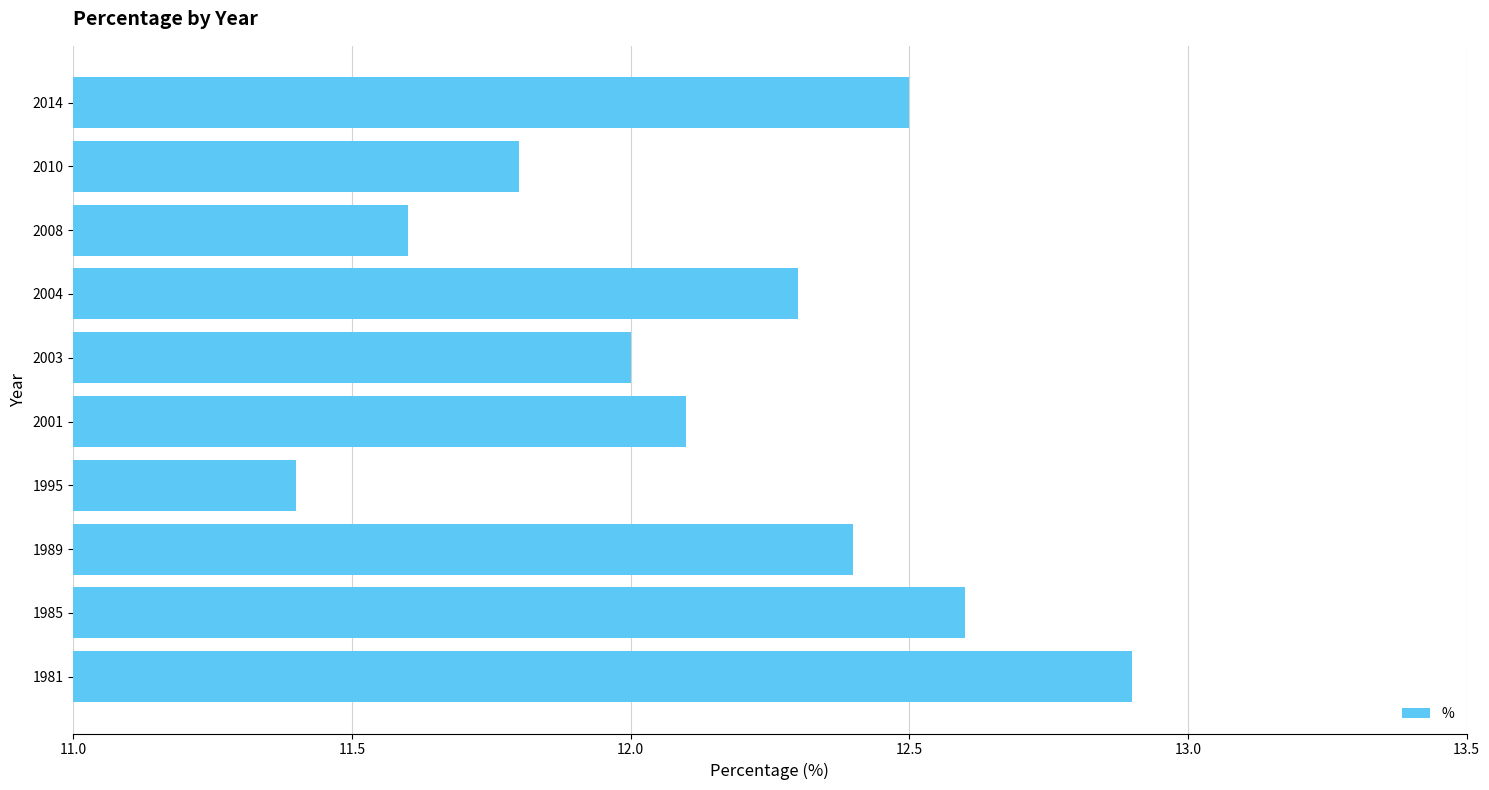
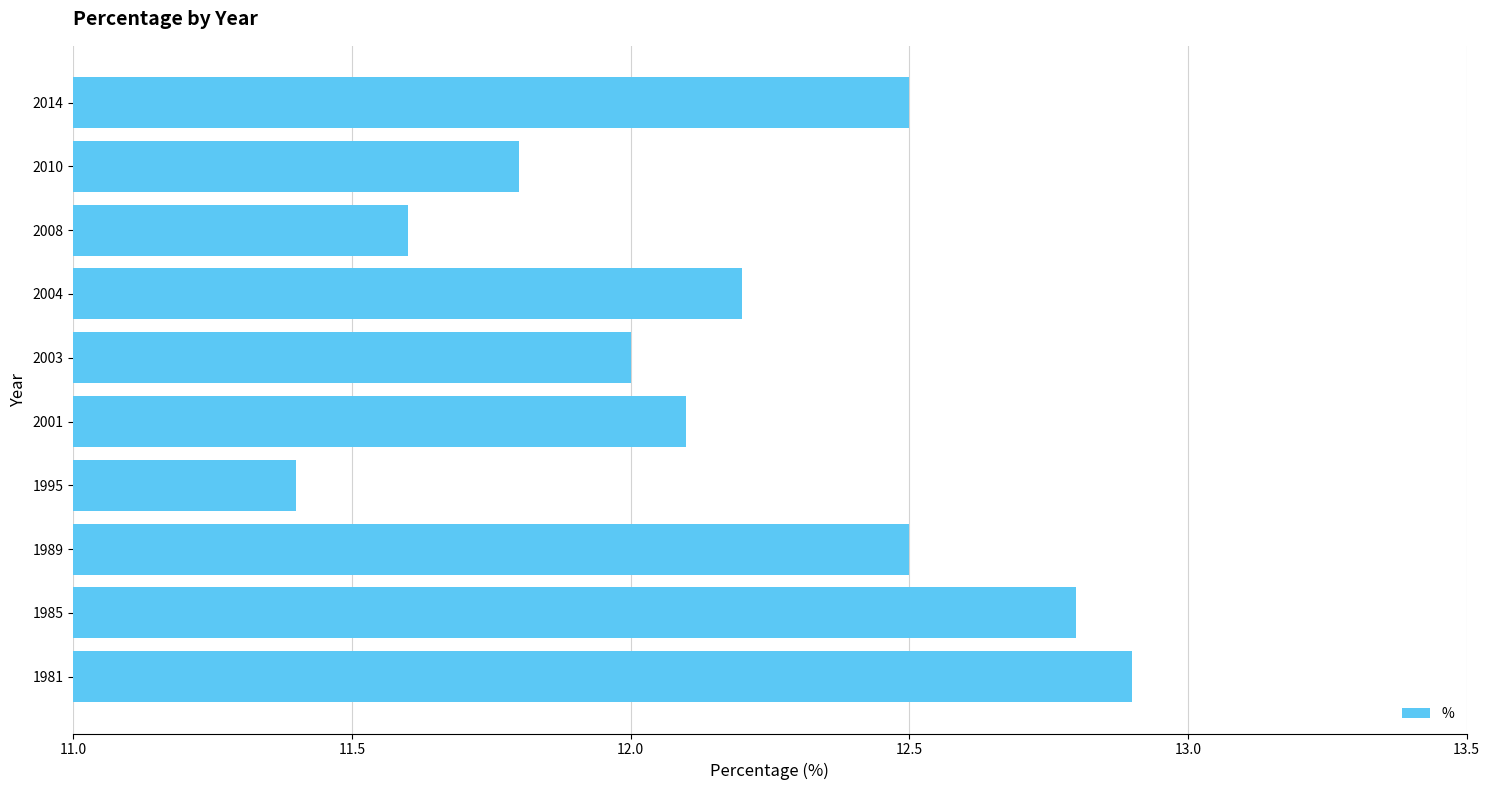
  {
    "2014": 12.5,
    "2010": 11.8,
    "2008": 11.6,
-   "2004": 12.3,
+   "2004": 12.2,
    "2003": 12.0,
    "2001": 12.1,
    "1995": 11.4,
-   "1989": 12.4,
-   "1985": 12.6,
+   "1989": 12.5,
+   "1985": 12.8,
    "1981": 12.9
  }
